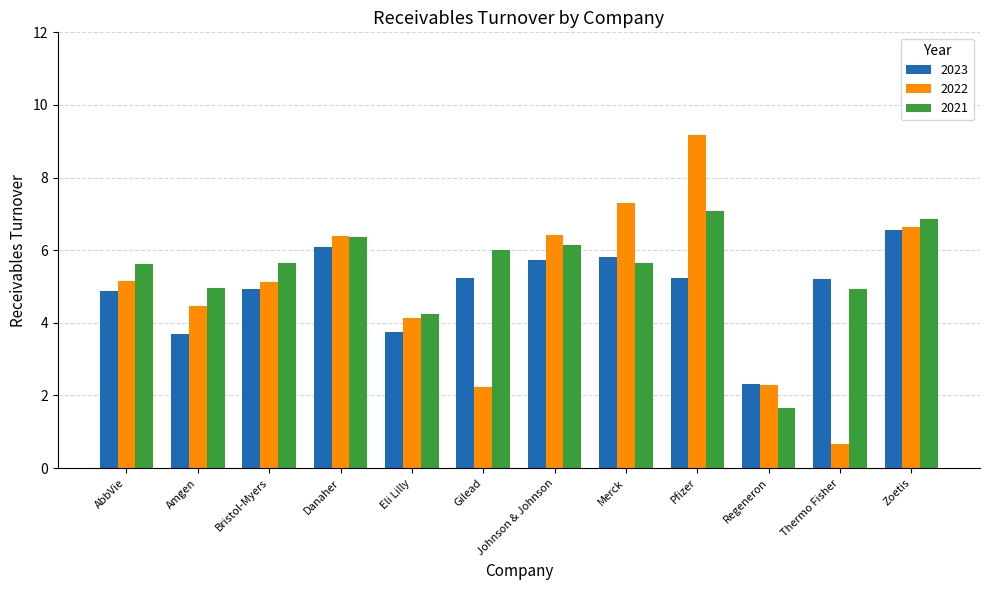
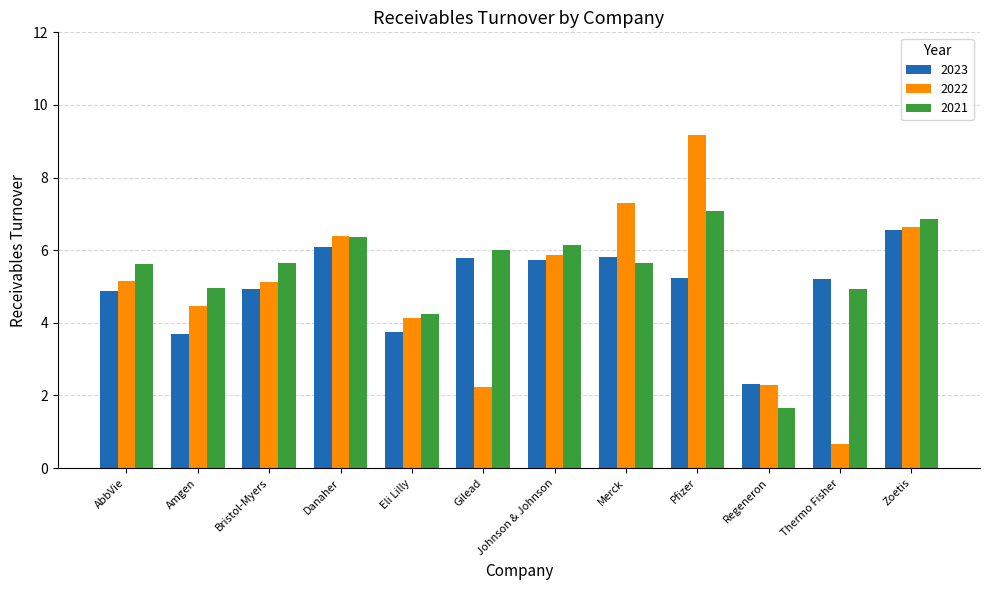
  {
    "2023": {
      "AbbVie": 4.9,
      "Amgen": 3.7,
      "Bristol-Myers": 4.9,
      "Danaher": 6.1,
      "Eli Lilly": 3.8,
-     "Gilead": 5.2,
+     "Gilead": 5.8,
      "Johnson & Johnson": 5.7,
      "Merck": 5.8,
      "Pfizer": 5.2,
      "Regeneron": 2.3,
      "Thermo Fisher": 5.2,
      "Zoetis": 6.6
    },
    "2022": {
      "AbbVie": 5.2,
      "Amgen": 4.5,
      "Bristol-Myers": 5.1,
      "Danaher": 6.4,
      "Eli Lilly": 4.1,
      "Gilead": 2.2,
-     "Johnson & Johnson": 6.4,
+     "Johnson & Johnson": 5.9,
      "Merck": 7.3,
      "Pfizer": 9.2,
      "Regeneron": 2.3,
      "Thermo Fisher": 0.7,
      "Zoetis": 6.7
    },
    "2021": {
      "AbbVie": 5.6,
      "Amgen": 5.0,
      "Bristol-Myers": 5.7,
      "Danaher": 6.4,
      "Eli Lilly": 4.2,
      "Gilead": 6.0,
      "Johnson & Johnson": 6.1,
      "Merck": 5.7,
      "Pfizer": 7.1,
      "Regeneron": 1.7,
      "Thermo Fisher": 4.9,
      "Zoetis": 6.9
    }
  }
